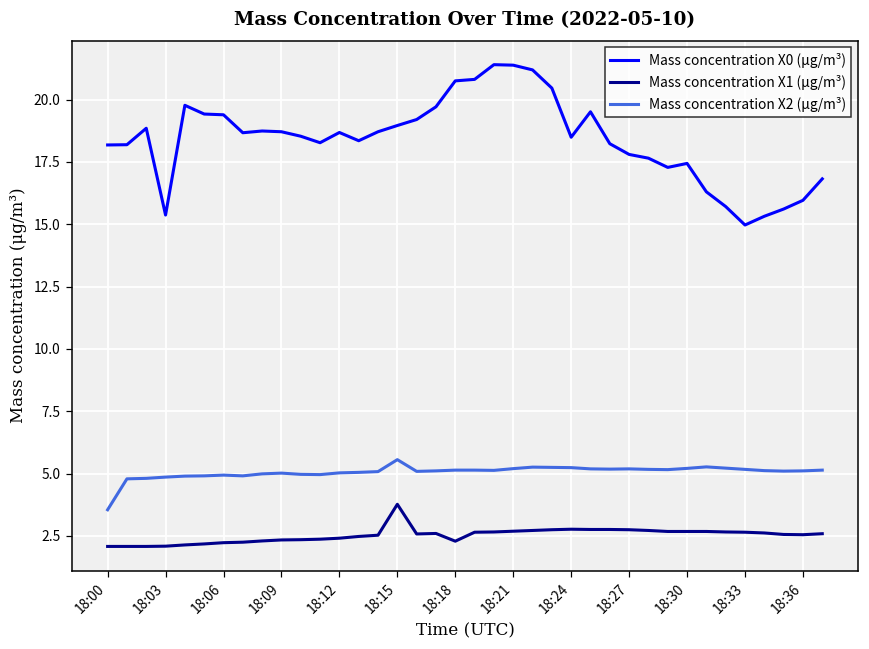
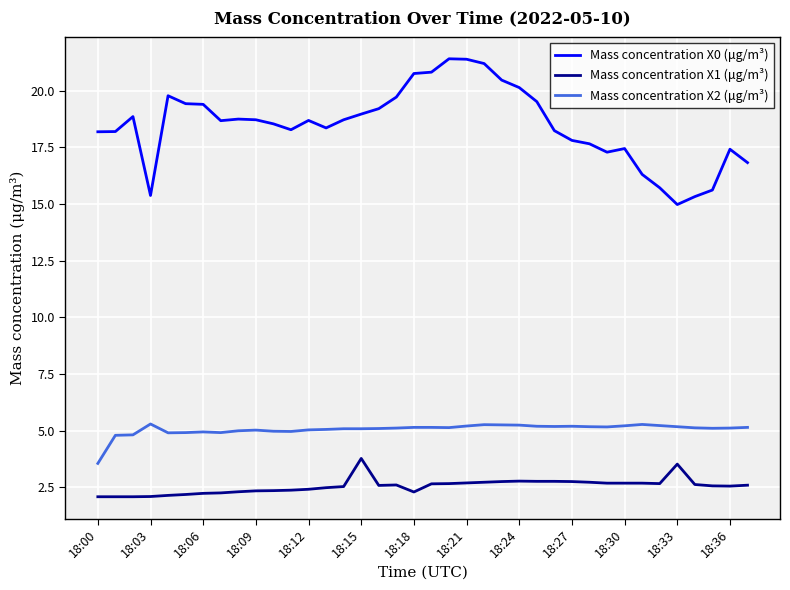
  {
    "Mass concentration X0 (μg/m³)": {
      "18:00": 18.2,
      "18:03": 15.4,
      "18:06": 19.4,
      "18:09": 18.7,
      "18:12": 18.7,
      "18:15": 19.0,
      "18:18": 20.8,
      "18:21": 21.4,
-     "18:24": 18.5,
+     "18:24": 20.1,
      "18:27": 17.8,
      "18:30": 17.4,
      "18:33": 15.0,
-     "18:36": 16.0
+     "18:36": 17.4
    },
    "Mass concentration X1 (μg/m³)": {
      "18:00": 2.1,
      "18:03": 2.1,
      "18:06": 2.2,
      "18:09": 2.3,
      "18:12": 2.4,
      "18:15": 3.8,
      "18:18": 2.3,
      "18:21": 2.7,
      "18:24": 2.8,
      "18:27": 2.8,
      "18:30": 2.7,
-     "18:33": 2.7,
+     "18:33": 3.5,
      "18:36": 2.6
    },
    "Mass concentration X2 (μg/m³)": {
      "18:00": 3.6,
-     "18:03": 4.9,
+     "18:03": 5.3,
      "18:06": 4.9,
      "18:09": 5.0,
      "18:12": 5.0,
-     "18:15": 5.6,
+     "18:15": 5.1,
      "18:18": 5.1,
      "18:21": 5.2,
      "18:24": 5.2,
      "18:27": 5.2,
      "18:30": 5.2,
      "18:33": 5.2,
      "18:36": 5.1
    }
  }
